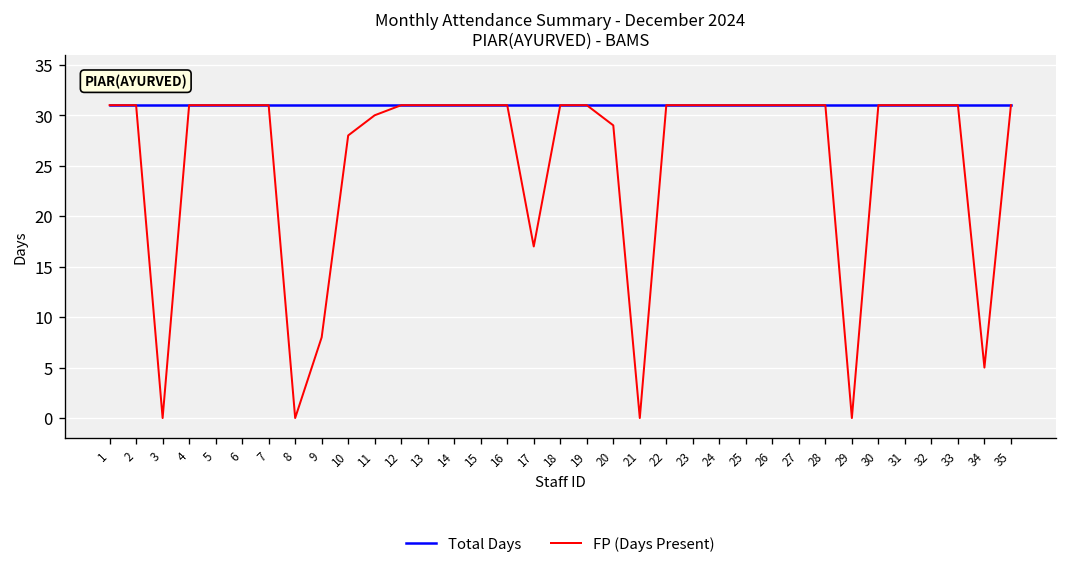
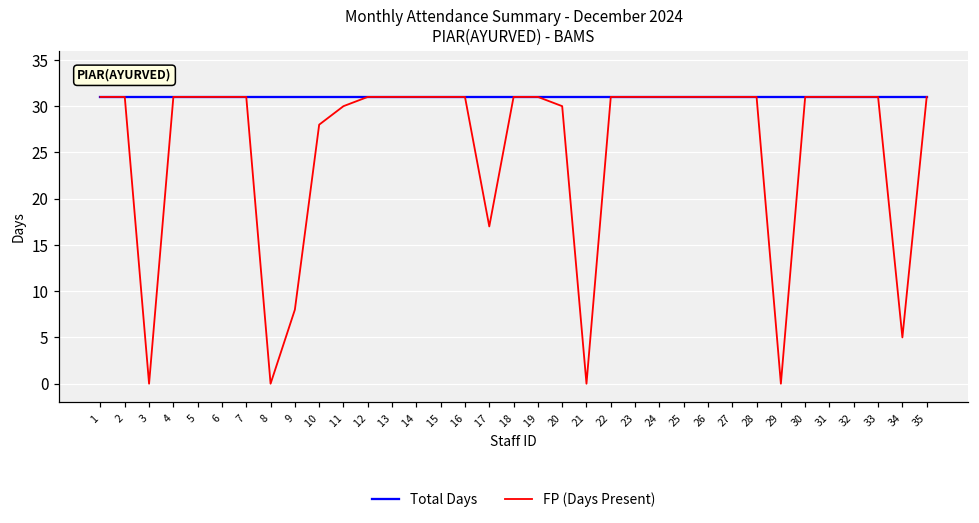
  {
    "Total Days": {
      "3": 31,
      "8": 31,
      "9": 31,
      "10": 31,
      "11": 31,
      "17": 31,
      "20": 31,
      "21": 31,
      "29": 31,
      "34": 31
    },
    "FP (Days Present)": {
      "3": 0,
      "8": 0,
      "9": 8,
      "10": 28,
      "11": 30,
      "17": 17,
-     "20": 29,
+     "20": 30,
      "21": 0,
      "29": 0,
      "34": 5
    }
  }
